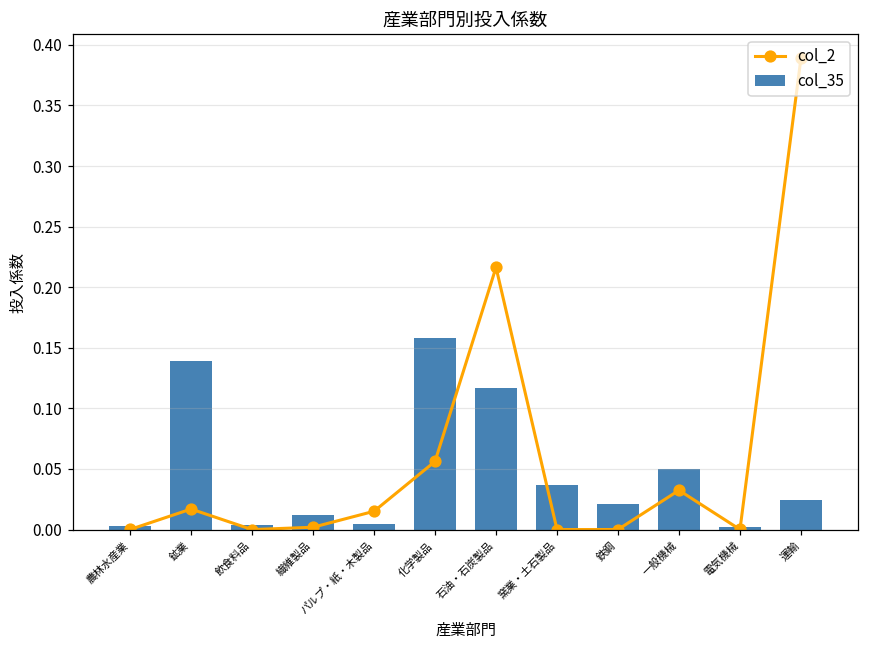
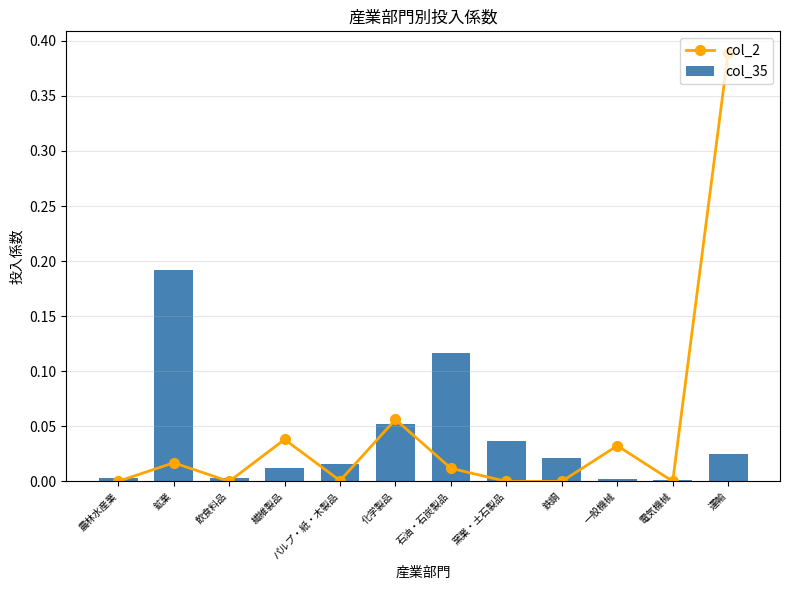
  {
    "col_2": {
      "農林水産業": 0.000,
      "鉱業": 0.017,
      "飲食料品": 0.000,
-     "繊維製品": 0.002,
-     "パルプ・紙・木製品": 0.015,
+     "繊維製品": 0.038,
+     "パルプ・紙・木製品": 0.001,
      "化学製品": 0.056,
-     "石油・石炭製品": 0.216,
+     "石油・石炭製品": 0.012,
      "窯業・土石製品": 0.000,
      "鉄鋼": 0.000,
      "一般機械": 0.032,
      "電気機械": 0.000
    },
    "col_35": {
      "農林水産業": 0.003,
-     "鉱業": 0.140,
+     "鉱業": 0.192,
      "飲食料品": 0.003,
      "繊維製品": 0.012,
-     "パルプ・紙・木製品": 0.004,
-     "化学製品": 0.158,
+     "パルプ・紙・木製品": 0.016,
+     "化学製品": 0.052,
      "石油・石炭製品": 0.117,
      "窯業・土石製品": 0.037,
      "鉄鋼": 0.021,
-     "一般機械": 0.050,
+     "一般機械": 0.002,
      "運輸": 0.025
    }
  }
